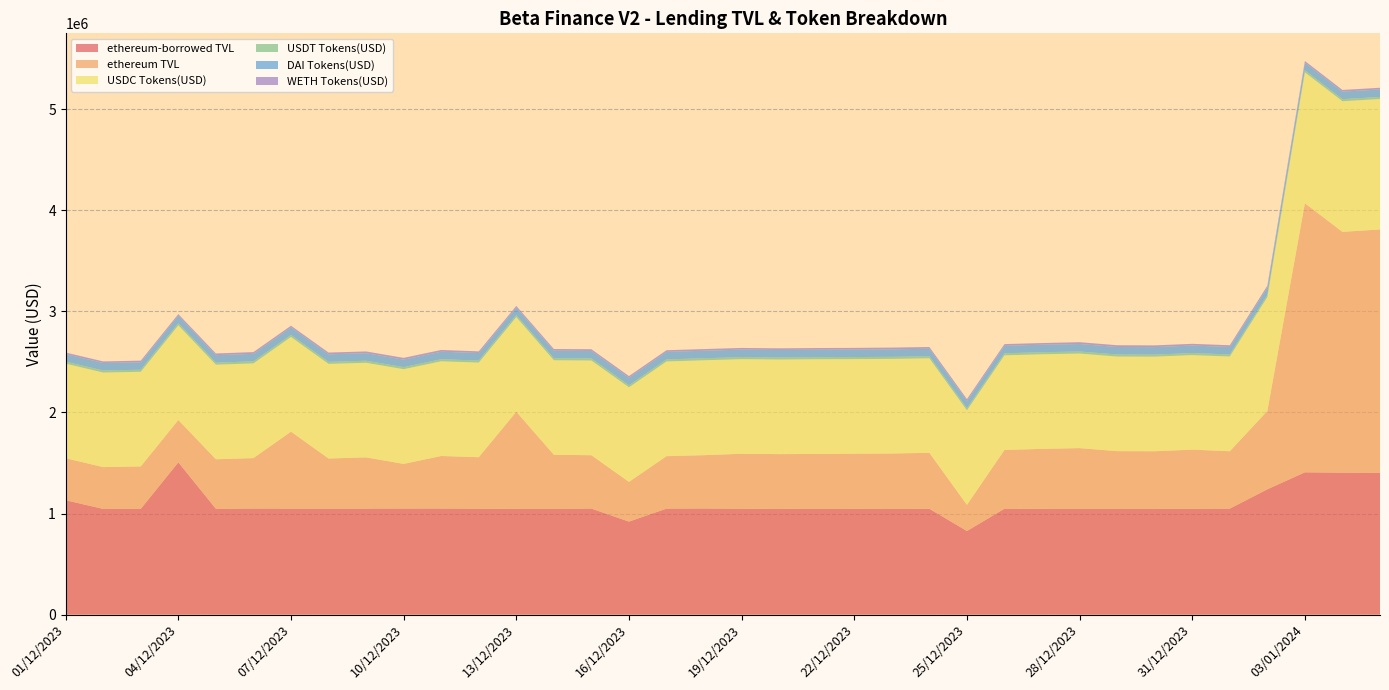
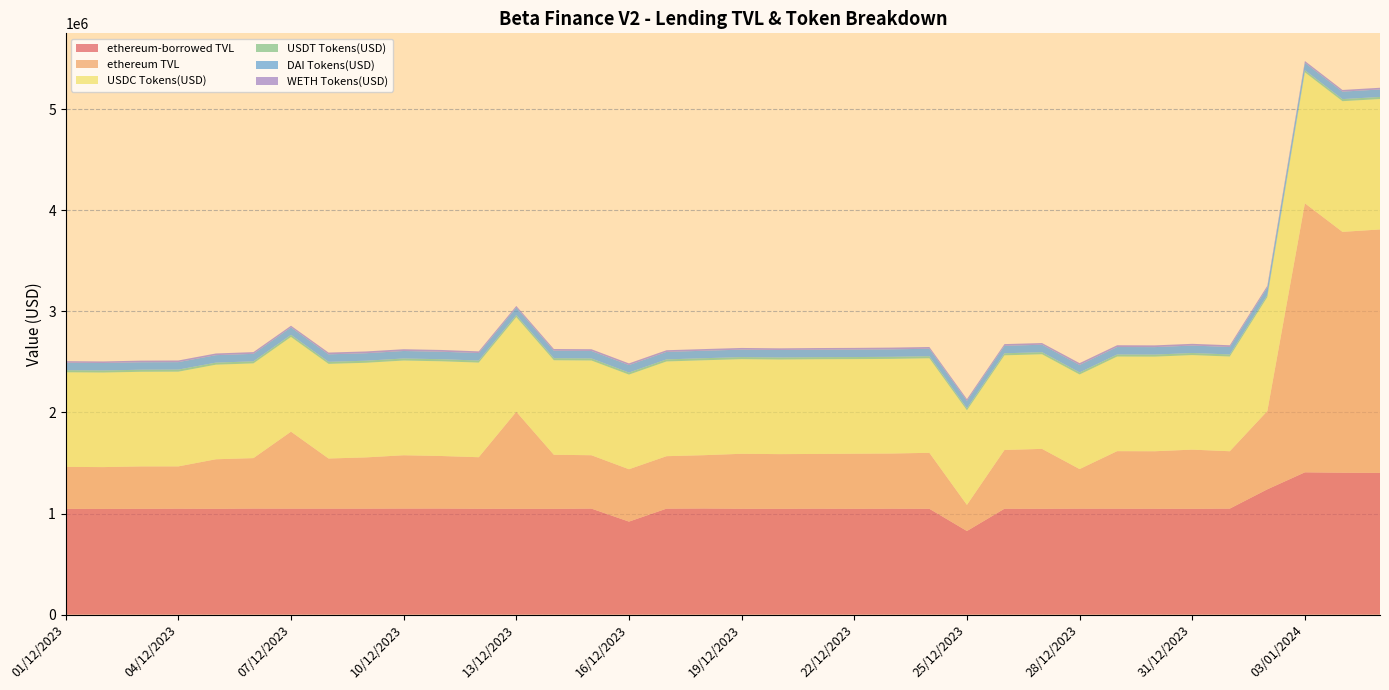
  {
    "ethereum-borrowed TVL": {
-     "01/12/2023": 1130000,
-     "04/12/2023": 1510000,
+     "01/12/2023": 1050000,
+     "04/12/2023": 1050000,
      "07/12/2023": 1050000,
      "10/12/2023": 1050000,
      "13/12/2023": 1050000,
      "16/12/2023": 920000,
      "19/12/2023": 1050000,
      "22/12/2023": 1050000,
      "25/12/2023": 830000,
      "28/12/2023": 1050000,
      "31/12/2023": 1050000,
      "03/01/2024": 1410000
    },
    "ethereum TVL": {
      "01/12/2023": 420000,
      "04/12/2023": 420000,
      "07/12/2023": 760000,
-     "10/12/2023": 440000,
+     "10/12/2023": 530000,
      "13/12/2023": 960000,
-     "16/12/2023": 390000,
+     "16/12/2023": 520000,
      "19/12/2023": 540000,
      "22/12/2023": 540000,
      "25/12/2023": 260000,
-     "28/12/2023": 600000,
+     "28/12/2023": 390000,
      "31/12/2023": 590000,
      "03/01/2024": 2660000
    }
  }
